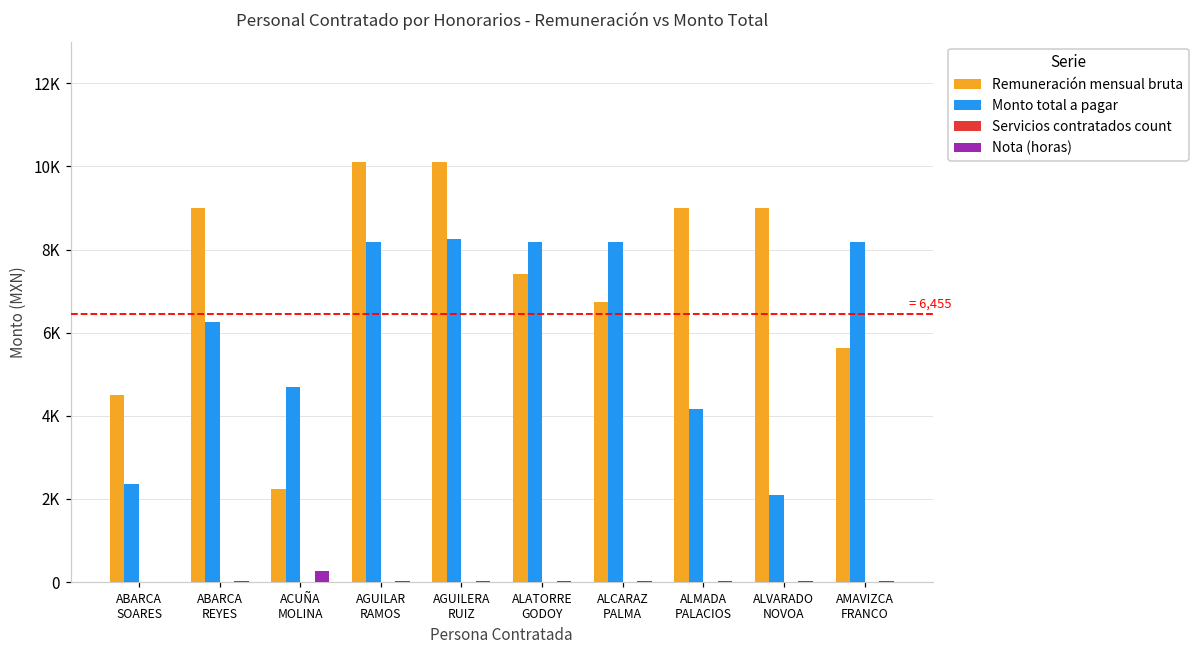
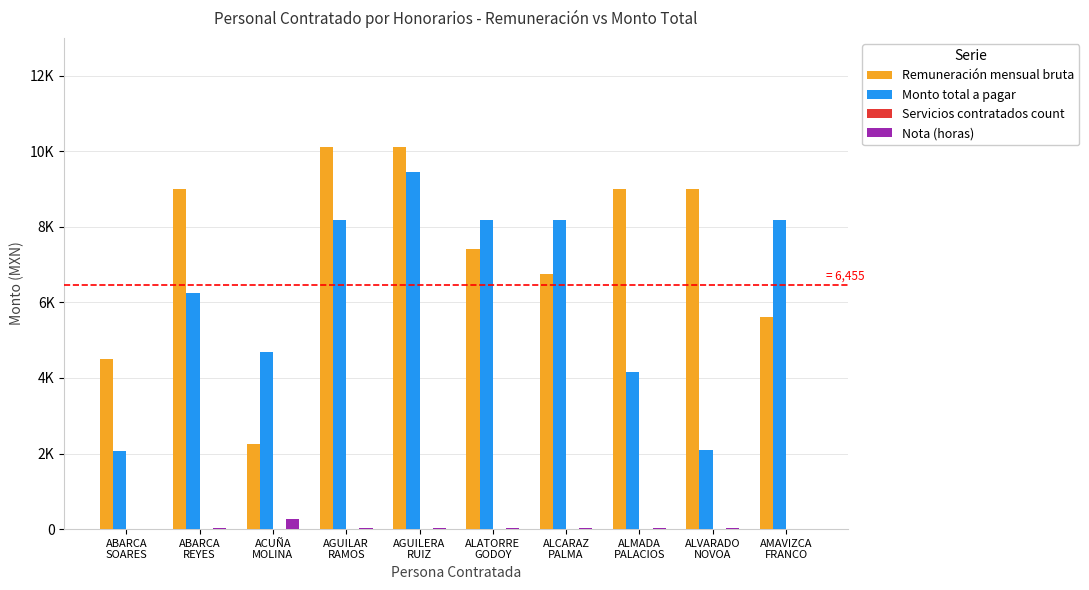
  {
    "Remuneración mensual bruta": {
      "ABARCA SOARES": 4500,
      "ABARCA REYES": 9000,
      "ACUÑA MOLINA": 2200,
      "AGUILAR RAMOS": 10100,
      "AGUILERA RUIZ": 10100,
      "ALATORRE GODOY": 7400,
      "ALCARAZ PALMA": 6700,
      "ALMADA PALACIOS": 9000,
      "ALVARADO NOVOA": 9000,
      "AMAVIZCA FRANCO": 5600
    },
    "Monto total a pagar": {
-     "ABARCA SOARES": 2400,
+     "ABARCA SOARES": 2100,
      "ABARCA REYES": 6300,
      "ACUÑA MOLINA": 4700,
      "AGUILAR RAMOS": 8200,
-     "AGUILERA RUIZ": 8200,
+     "AGUILERA RUIZ": 9500,
      "ALATORRE GODOY": 8200,
      "ALCARAZ PALMA": 8200,
      "ALMADA PALACIOS": 4200,
      "ALVARADO NOVOA": 2100,
      "AMAVIZCA FRANCO": 8200
    },
    "Nota (horas)": {
      "ACUÑA MOLINA": 300
    }
  }
